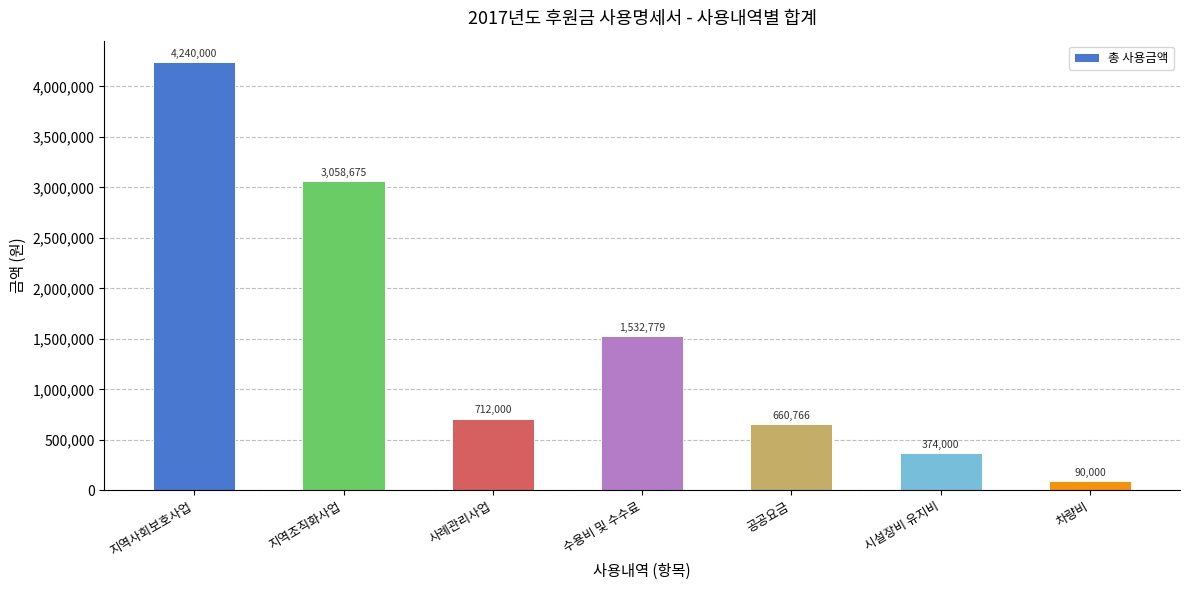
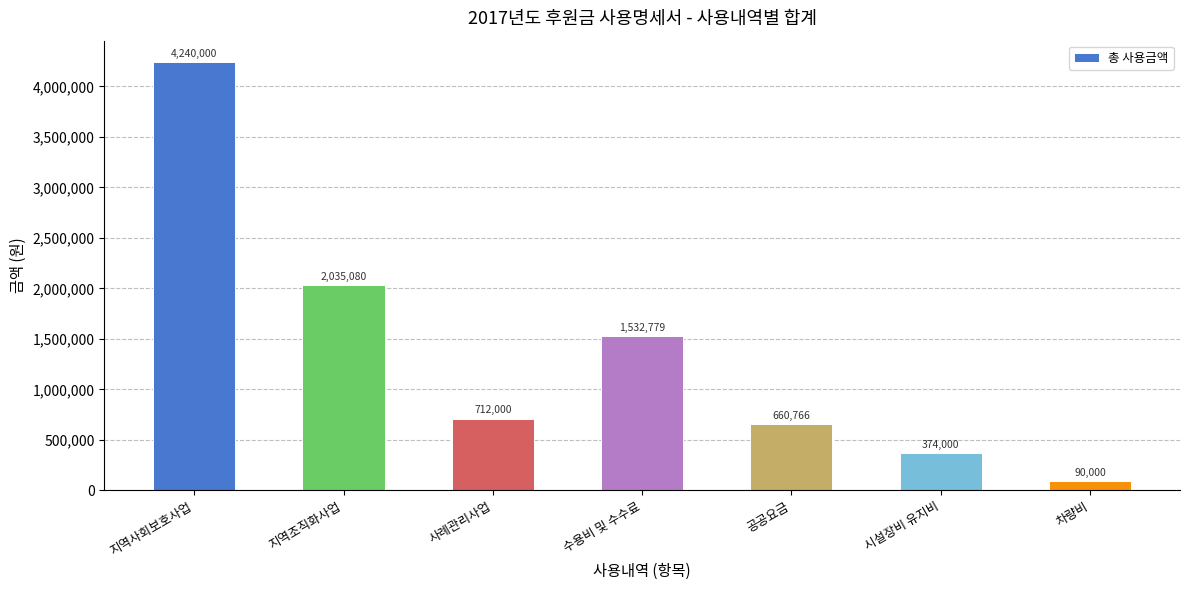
  {
    "지역사회보호사업": "4,240,000",
-   "지역조직화사업": "3,058,675",
+   "지역조직화사업": "2,035,080",
    "사례관리사업": "712,000",
    "수용비 및 수수료": "1,532,779",
    "공공요금": "660,766",
    "시설장비 유지비": "374,000",
    "차량비": "90,000"
  }
